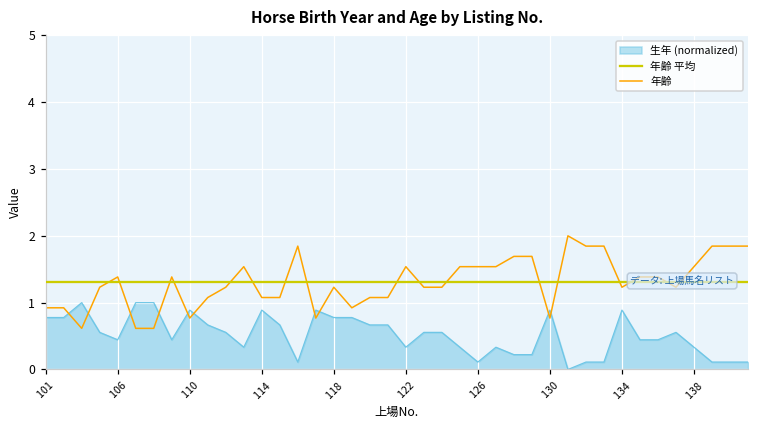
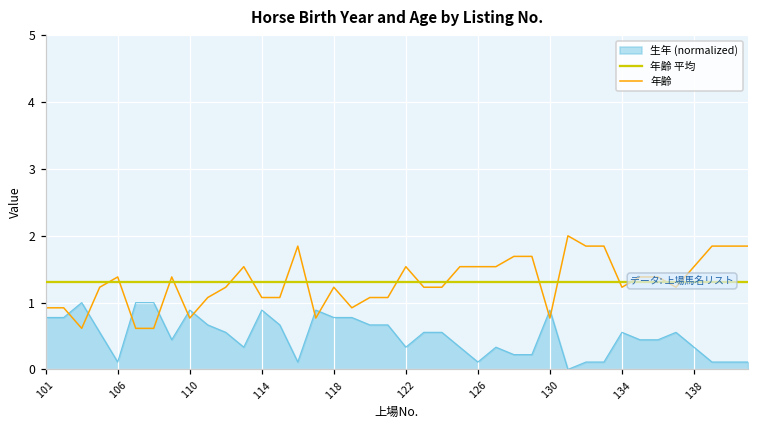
  {
    "生年 (normalized)": {
      "101": 0.8,
-     "106": 0.4,
+     "106": 0.1,
      "110": 0.9,
      "114": 0.9,
      "118": 0.8,
      "122": 0.3,
      "126": 0.1,
      "130": 0.9,
-     "134": 0.9,
+     "134": 0.6,
      "138": 0.3
    },
    "年齢 平均": {
      "101": 1.3,
      "106": 1.3,
      "110": 1.3,
      "114": 1.3,
      "118": 1.3,
      "122": 1.3,
      "126": 1.3,
      "130": 1.3,
      "134": 1.3
    },
    "年齢": {
      "101": 0.9,
      "106": 1.4,
      "110": 0.8,
      "114": 1.1,
      "118": 1.2,
      "122": 1.5,
      "126": 1.5,
      "130": 0.8,
      "134": 1.2,
      "138": 1.5
    }
  }
